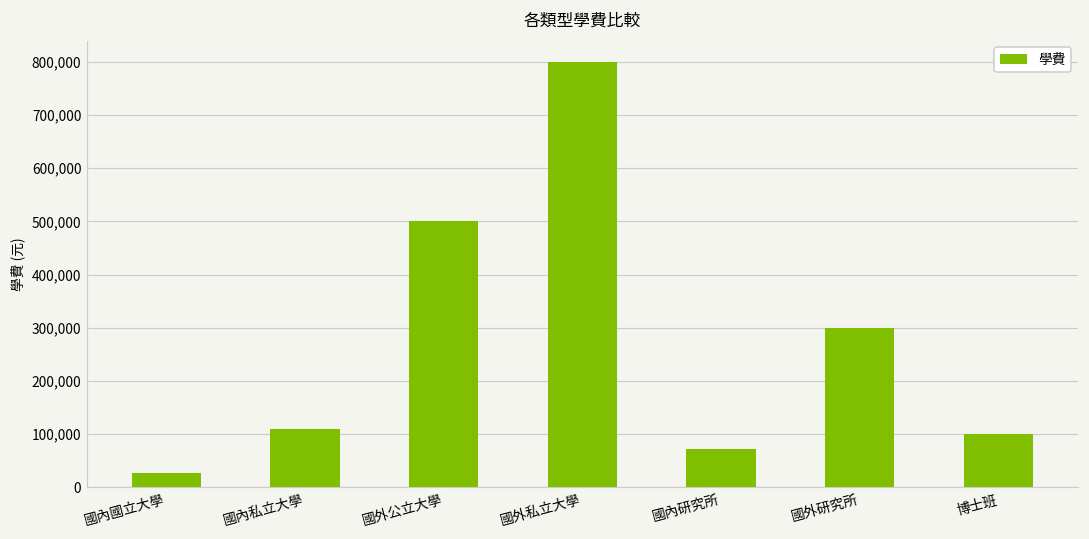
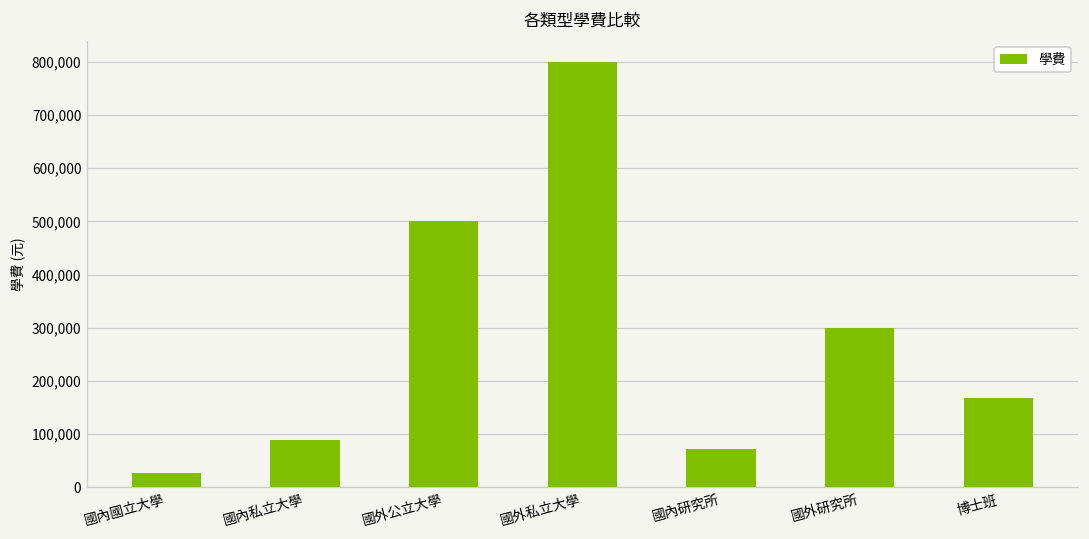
  {
    "國內國立大學": "30,000",
-   "國內私立大學": "110,000",
+   "國內私立大學": "90,000",
    "國外公立大學": "500,000",
    "國外私立大學": "800,000",
    "國內研究所": "70,000",
    "國外研究所": "300,000",
-   "博士班": "100,000"
+   "博士班": "170,000"
  }
